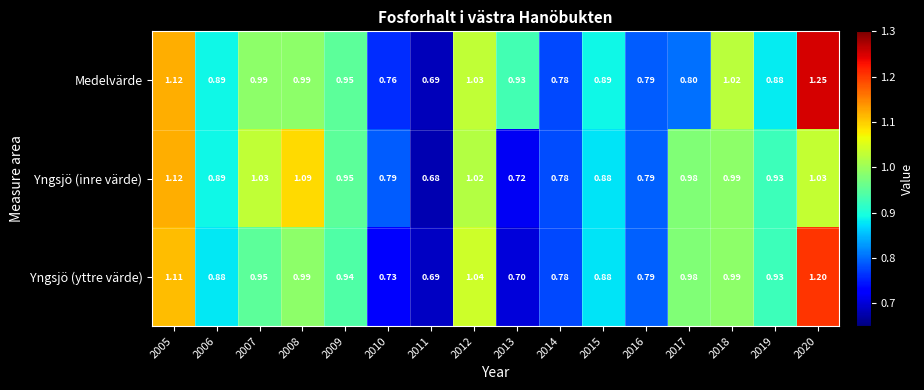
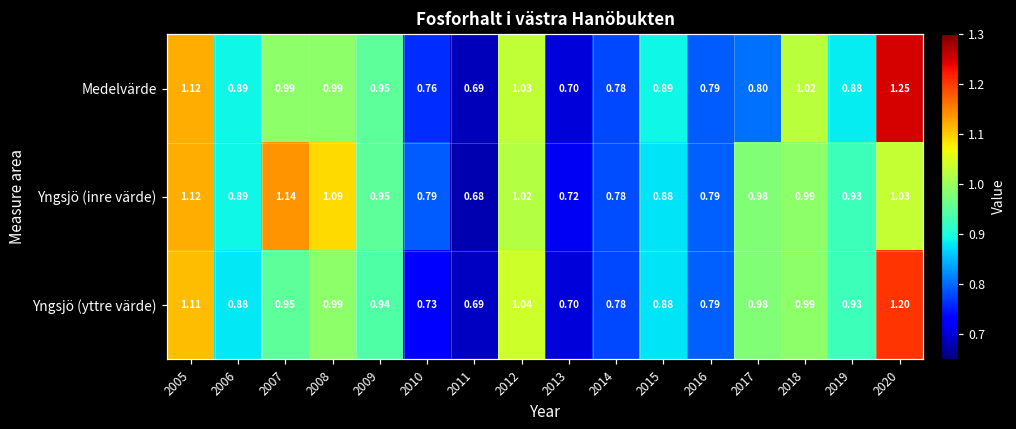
  {
    "Medelvärde": {
      "2005": 1.12,
      "2006": 0.89,
      "2007": 0.99,
      "2008": 0.99,
      "2009": 0.95,
      "2010": 0.76,
      "2011": 0.69,
      "2012": 1.03,
-     "2013": 0.93,
+     "2013": 0.70,
      "2014": 0.78,
      "2015": 0.89,
      "2016": 0.79,
      "2017": 0.80,
      "2018": 1.02,
      "2019": 0.88,
      "2020": 1.25
    },
    "Yngsjö (inre värde)": {
      "2005": 1.12,
      "2006": 0.89,
-     "2007": 1.03,
+     "2007": 1.14,
      "2008": 1.09,
      "2009": 0.95,
      "2010": 0.79,
      "2011": 0.68,
      "2012": 1.02,
      "2013": 0.72,
      "2014": 0.78,
      "2015": 0.88,
      "2016": 0.79,
      "2017": 0.98,
      "2018": 0.99,
      "2019": 0.93,
      "2020": 1.03
    },
    "Yngsjö (yttre värde)": {
      "2005": 1.11,
      "2006": 0.88,
      "2007": 0.95,
      "2008": 0.99,
      "2009": 0.94,
      "2010": 0.73,
      "2011": 0.69,
      "2012": 1.04,
      "2013": 0.70,
      "2014": 0.78,
      "2015": 0.88,
      "2016": 0.79,
      "2017": 0.98,
      "2018": 0.99,
      "2019": 0.93,
      "2020": 1.20
    }
  }
